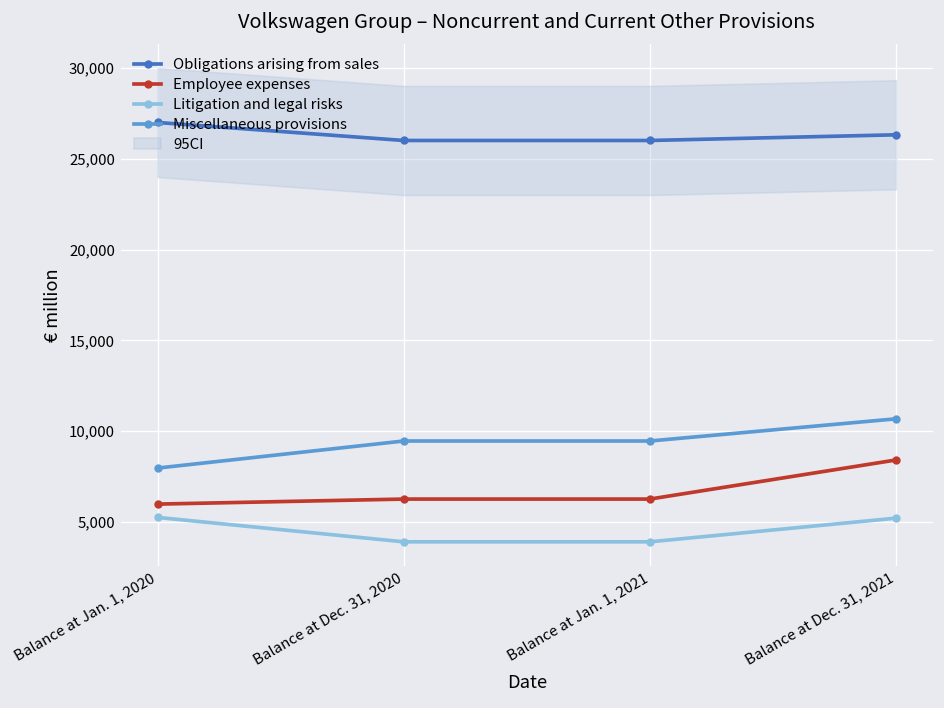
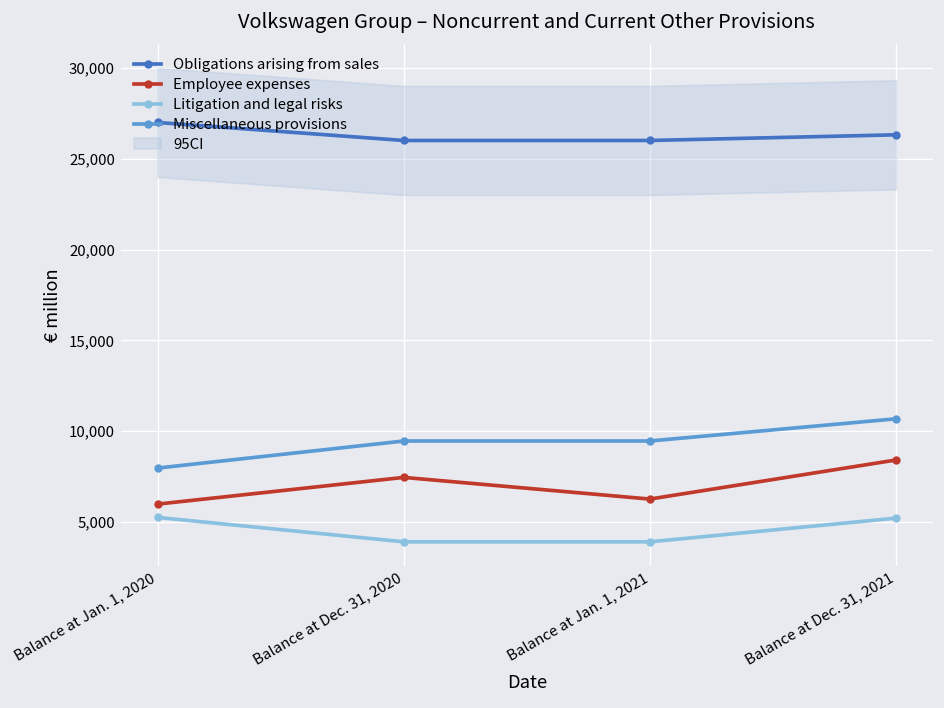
  {
    "Employee expenses": {
      "Balance at Jan. 1, 2020": "6,000",
-     "Balance at Dec. 31, 2020": "6,300",
+     "Balance at Dec. 31, 2020": "7,500",
      "Balance at Jan. 1, 2021": "6,300",
      "Balance at Dec. 31, 2021": "8,400"
    }
  }
